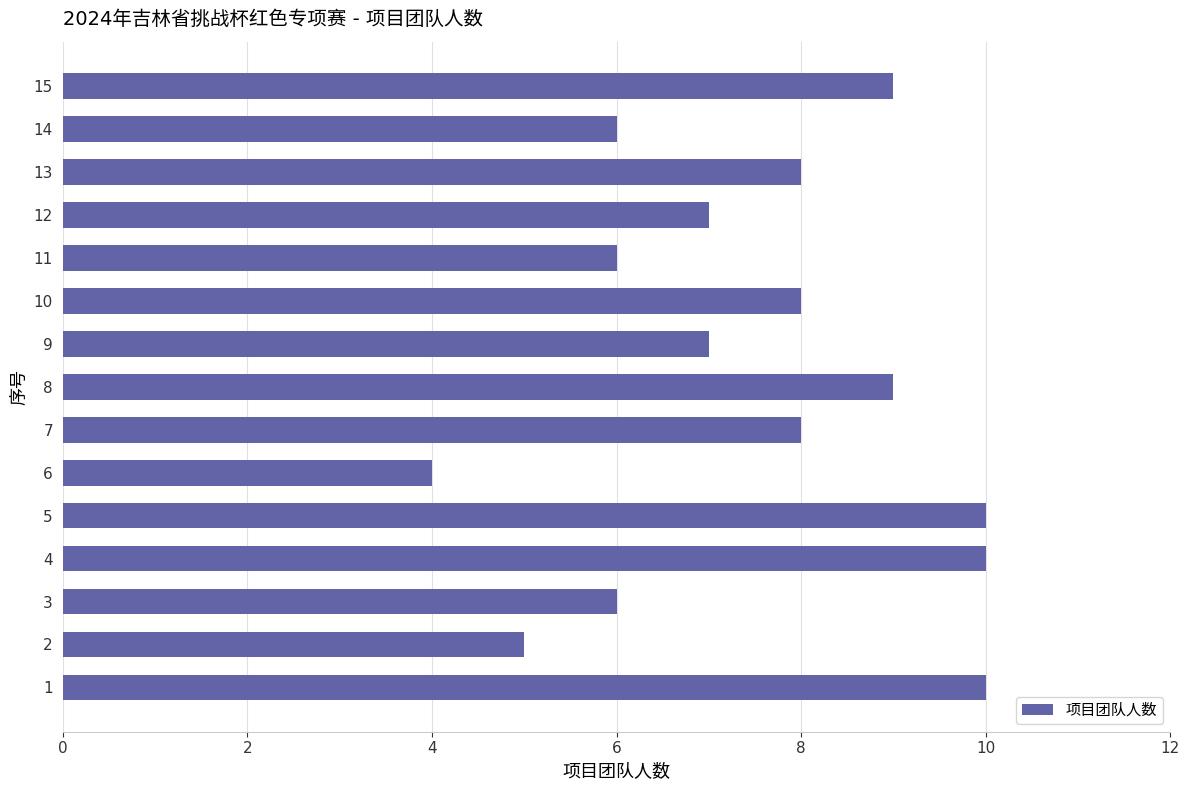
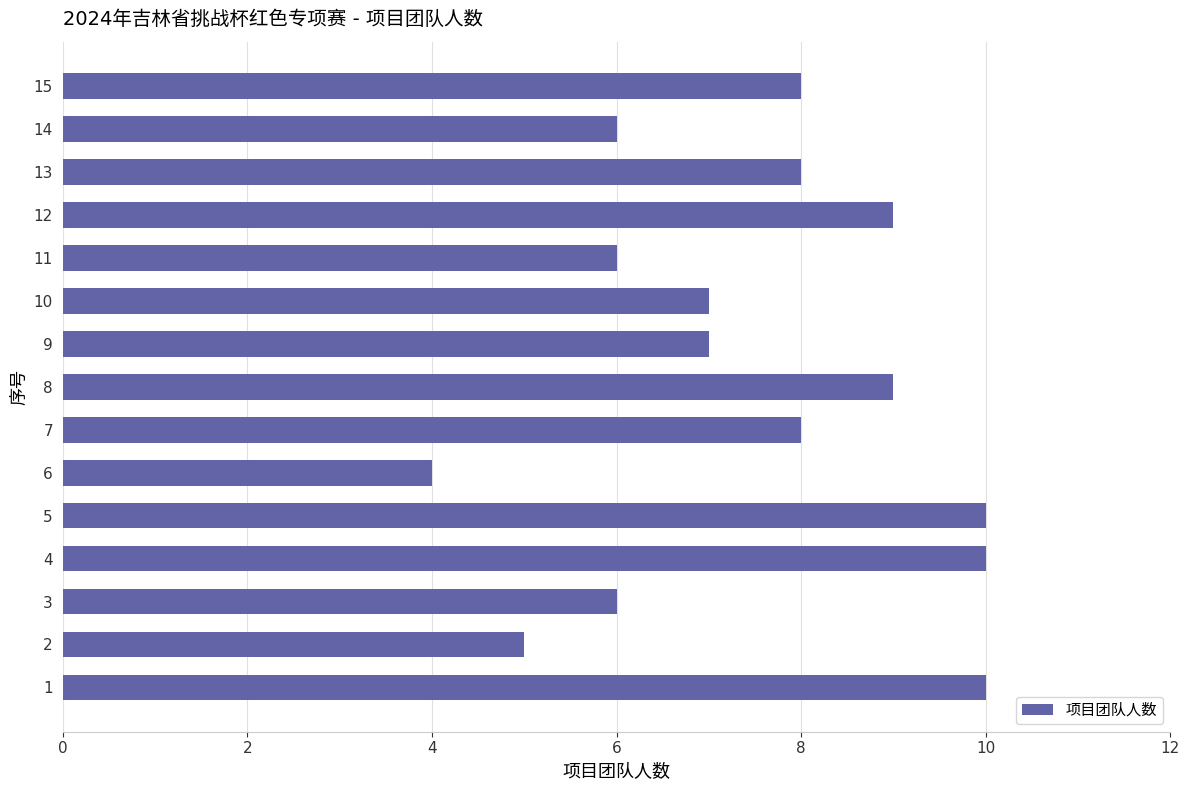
  {
-   "15": 9,
+   "15": 8,
    "14": 6,
    "13": 8,
-   "12": 7,
+   "12": 9,
    "11": 6,
-   "10": 8,
+   "10": 7,
    "9": 7,
    "8": 9,
    "7": 8,
    "6": 4,
    "5": 10,
    "4": 10,
    "3": 6,
    "2": 5,
    "1": 10
  }
